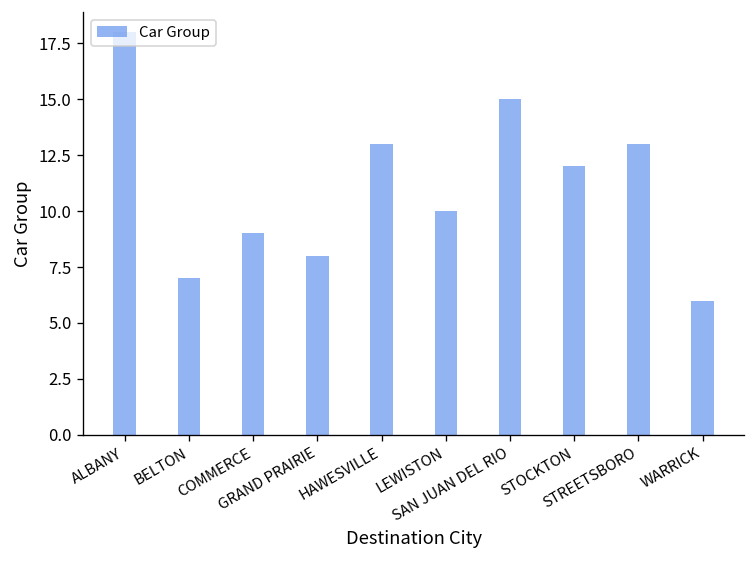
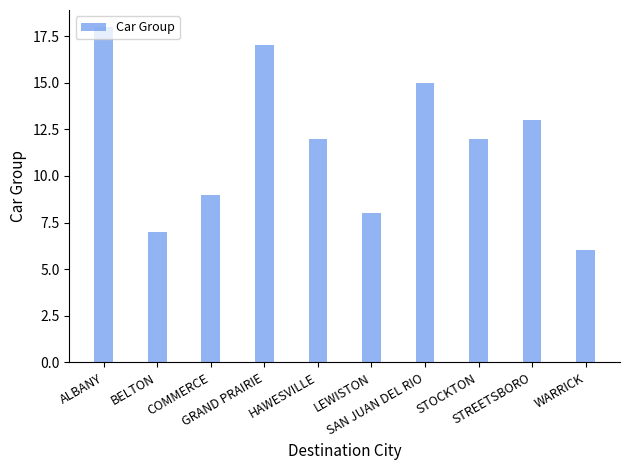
  {
    "BELTON": 7,
    "COMMERCE": 9,
-   "GRAND PRAIRIE": 8,
-   "HAWESVILLE": 13,
-   "LEWISTON": 10,
+   "GRAND PRAIRIE": 17,
+   "HAWESVILLE": 12,
+   "LEWISTON": 8,
    "SAN JUAN DEL RIO": 15,
    "STOCKTON": 12,
    "STREETSBORO": 13,
    "WARRICK": 6
  }
